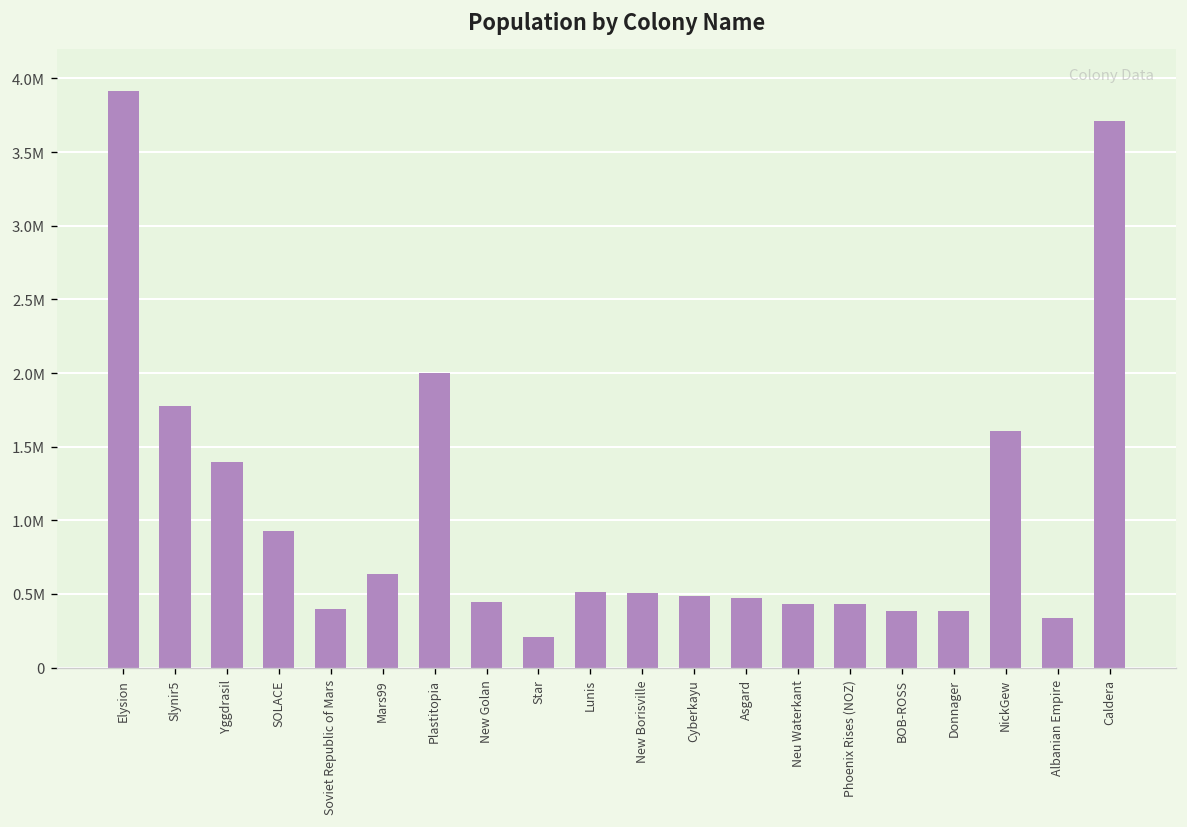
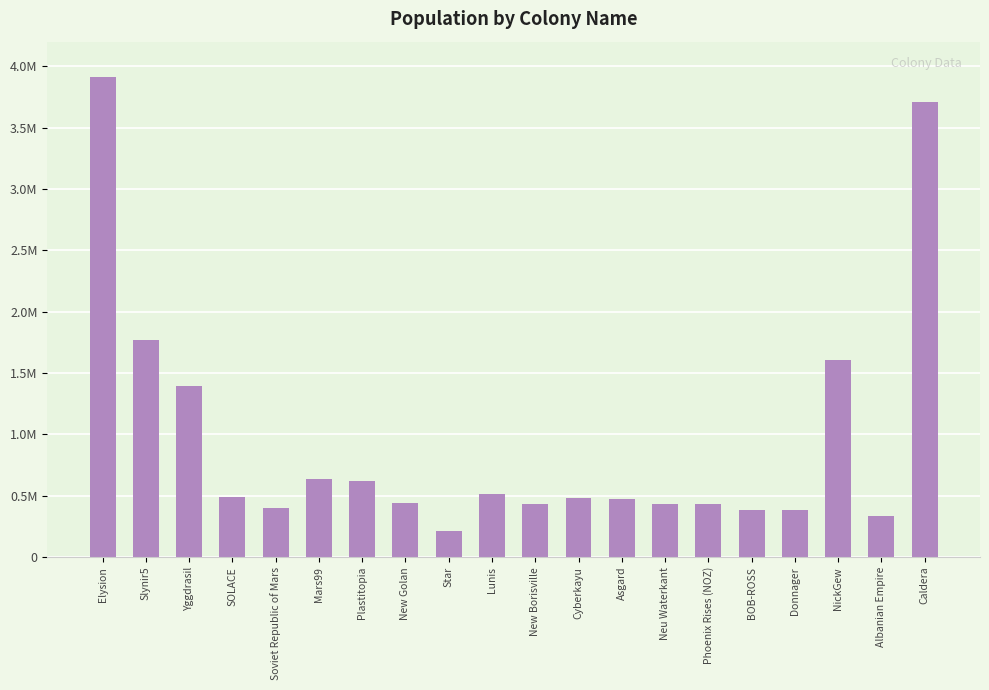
  {
    "Elysion": 3920000,
    "Slynir5": 1770000,
    "Yggdrasil": 1400000,
-   "SOLACE": 930000,
+   "SOLACE": 490000,
    "Soviet Republic of Mars": 400000,
    "Mars99": 640000,
-   "Plastitopia": 2000000,
+   "Plastitopia": 620000,
    "New Golan": 440000,
    "Star": 210000,
    "Lunis": 510000,
-   "New Borisville": 510000,
+   "New Borisville": 430000,
    "Cyberkayu": 480000,
    "Asgard": 470000,
    "Neu Waterkant": 430000,
    "Phoenix Rises (NOZ)": 430000,
    "BOB-ROSS": 380000,
    "Donnager": 380000,
    "NickGew": 1610000,
    "Albanian Empire": 340000,
    "Caldera": 3710000
  }
